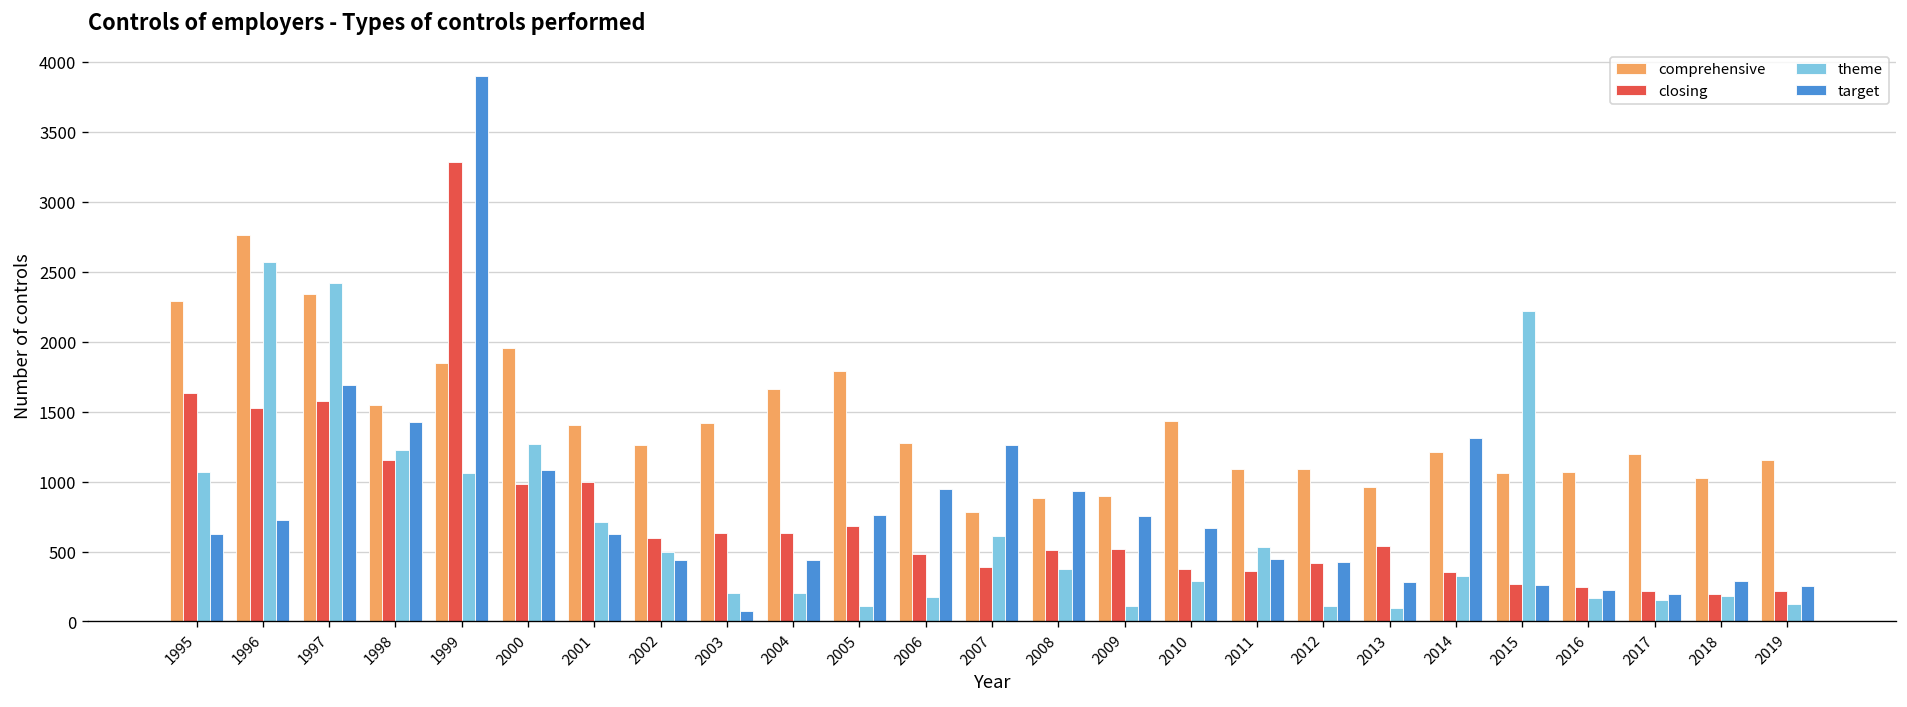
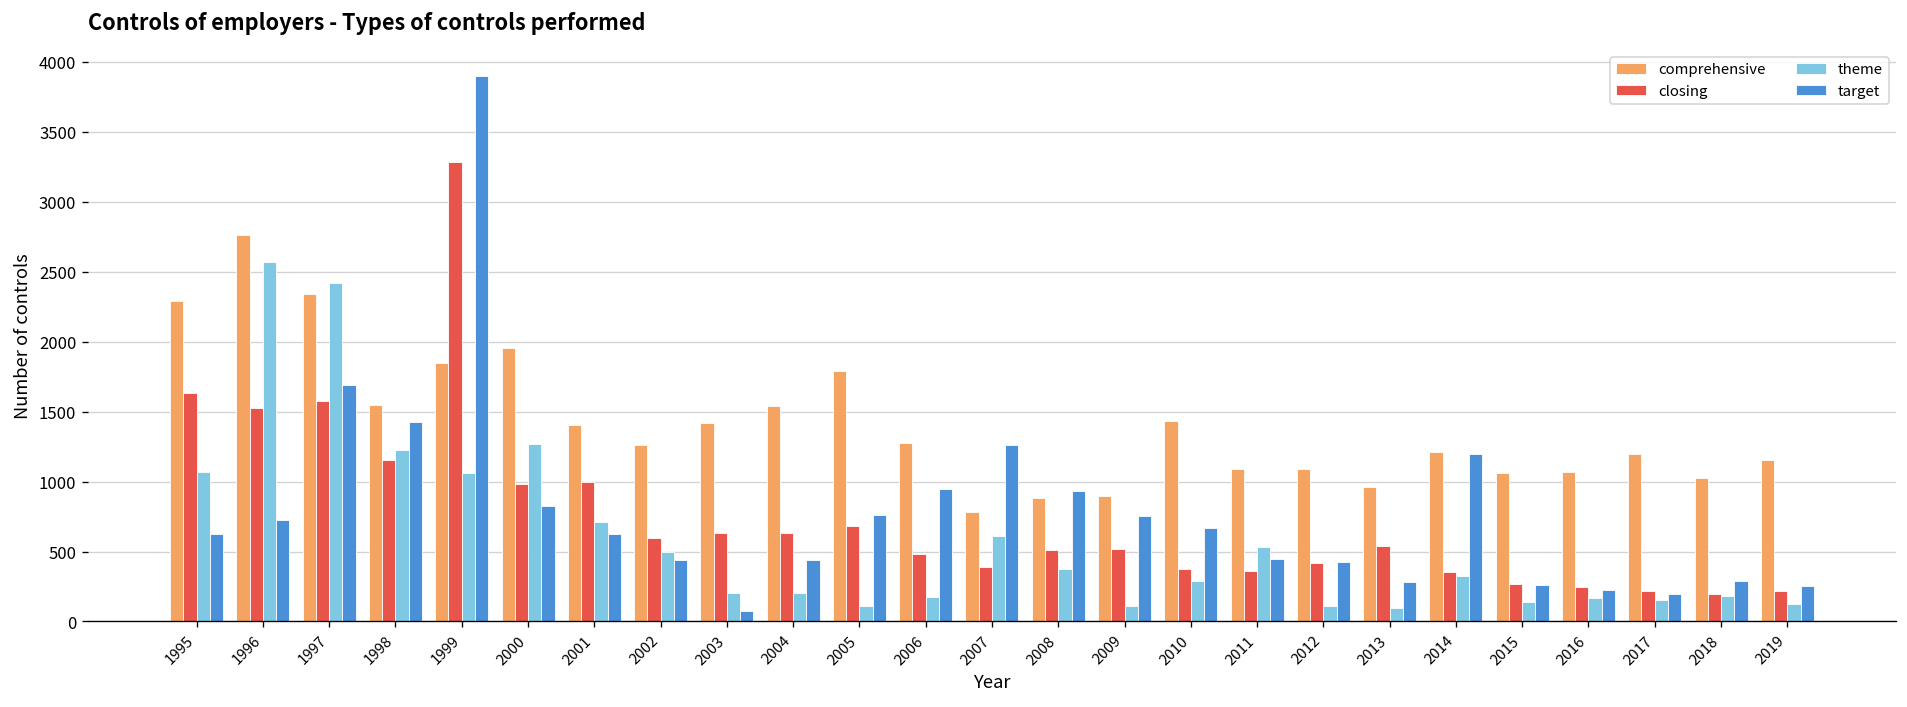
  {
    "comprehensive": {
      "1995": 2290,
      "1996": 2760,
      "1997": 2340,
      "1998": 1550,
      "1999": 1850,
      "2000": 1960,
      "2001": 1410,
      "2002": 1260,
      "2003": 1420,
-     "2004": 1660,
+     "2004": 1540,
      "2005": 1790,
      "2006": 1280,
      "2007": 790,
      "2008": 880,
      "2009": 900,
      "2010": 1430,
      "2011": 1090,
      "2012": 1090,
      "2013": 970,
      "2014": 1210,
      "2015": 1070,
      "2016": 1070,
      "2017": 1200,
      "2018": 1030,
      "2019": 1150
    },
    "closing": {
      "1995": 1630,
      "1996": 1530,
      "1997": 1570,
      "1998": 1160,
      "1999": 3280,
      "2000": 980,
      "2001": 1000,
      "2002": 590,
      "2003": 630,
      "2004": 630,
      "2005": 680,
      "2006": 480,
      "2007": 390,
      "2008": 510,
      "2009": 520,
      "2010": 380,
      "2011": 360,
      "2012": 420,
      "2013": 540,
      "2014": 360,
      "2015": 270,
      "2016": 250,
      "2017": 220,
      "2018": 200,
      "2019": 220
    },
    "theme": {
      "1995": 1070,
      "1996": 2570,
      "1997": 2420,
      "1998": 1230,
      "1999": 1060,
      "2000": 1270,
      "2001": 710,
      "2002": 500,
      "2003": 200,
      "2004": 200,
      "2005": 110,
      "2006": 170,
      "2007": 610,
      "2008": 370,
      "2009": 110,
      "2010": 290,
      "2011": 530,
      "2012": 110,
      "2013": 100,
      "2014": 330,
-     "2015": 2220,
+     "2015": 140,
      "2016": 170,
      "2017": 150,
      "2018": 180,
      "2019": 120
    },
    "target": {
      "1995": 620,
      "1996": 730,
      "1997": 1690,
      "1998": 1430,
      "1999": 3900,
-     "2000": 1080,
+     "2000": 830,
      "2001": 620,
      "2002": 440,
      "2003": 80,
      "2004": 440,
      "2005": 760,
      "2006": 940,
      "2007": 1260,
      "2008": 930,
      "2009": 750,
      "2010": 670,
      "2011": 450,
      "2012": 420,
      "2013": 290,
-     "2014": 1310,
+     "2014": 1200,
      "2015": 260,
      "2016": 230,
      "2017": 200,
      "2018": 290,
      "2019": 250
    }
  }
